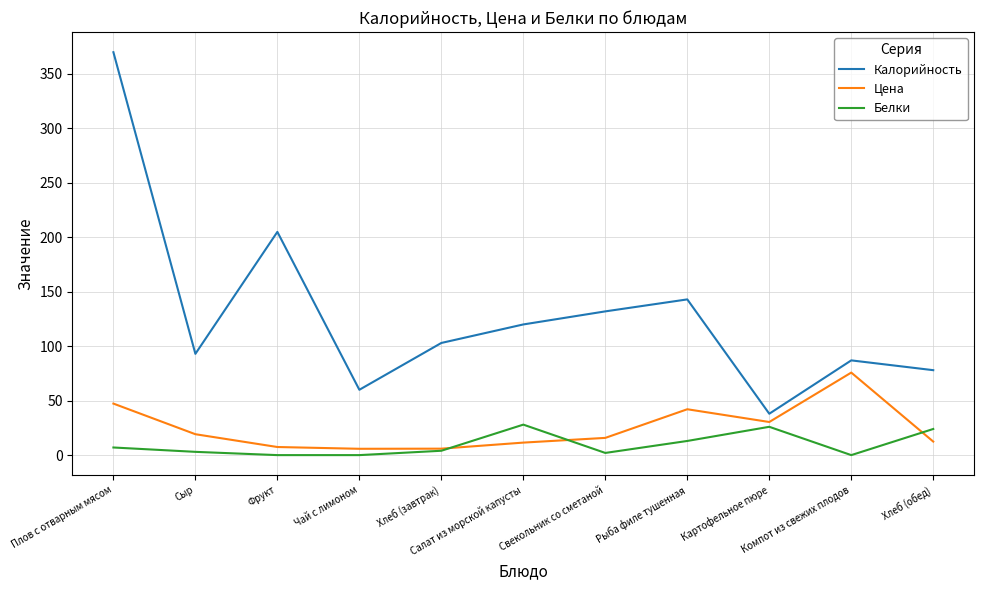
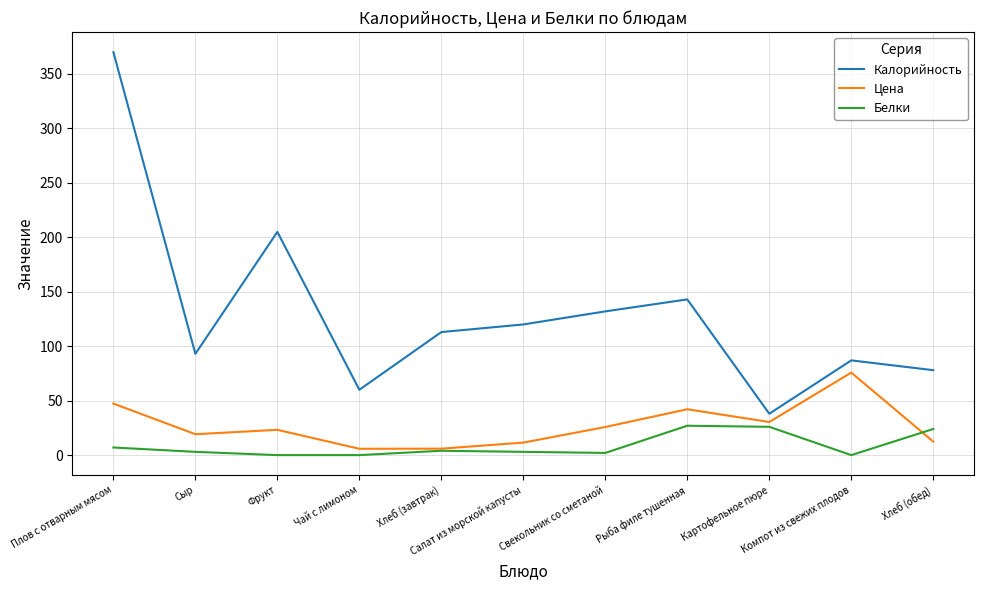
  {
    "Калорийность": {
      "Плов с отварным мясом": 370,
      "Сыр": 93,
      "Фрукт": 205,
      "Чай с лимоном": 60,
-     "Хлеб (завтрак)": 103,
+     "Хлеб (завтрак)": 113,
      "Салат из морской капусты": 120,
      "Свекольник со сметаной": 132,
      "Рыба филе тушенная": 143,
      "Картофельное пюре": 38,
      "Компот из свежих плодов": 87,
      "Хлеб (обед)": 78
    },
    "Цена": {
      "Плов с отварным мясом": 47,
      "Сыр": 19,
-     "Фрукт": 7,
+     "Фрукт": 23,
      "Чай с лимоном": 6,
      "Салат из морской капусты": 11,
-     "Свекольник со сметаной": 16,
+     "Свекольник со сметаной": 26,
      "Рыба филе тушенная": 42,
      "Картофельное пюре": 30,
      "Компот из свежих плодов": 76,
      "Хлеб (обед)": 12
    },
    "Белки": {
      "Плов с отварным мясом": 7,
      "Сыр": 3,
      "Фрукт": 0,
      "Чай с лимоном": 0,
-     "Салат из морской капусты": 28,
+     "Салат из морской капусты": 3,
      "Свекольник со сметаной": 2,
-     "Рыба филе тушенная": 13,
+     "Рыба филе тушенная": 27,
      "Картофельное пюре": 26,
      "Компот из свежих плодов": 0,
      "Хлеб (обед)": 24
    }
  }
